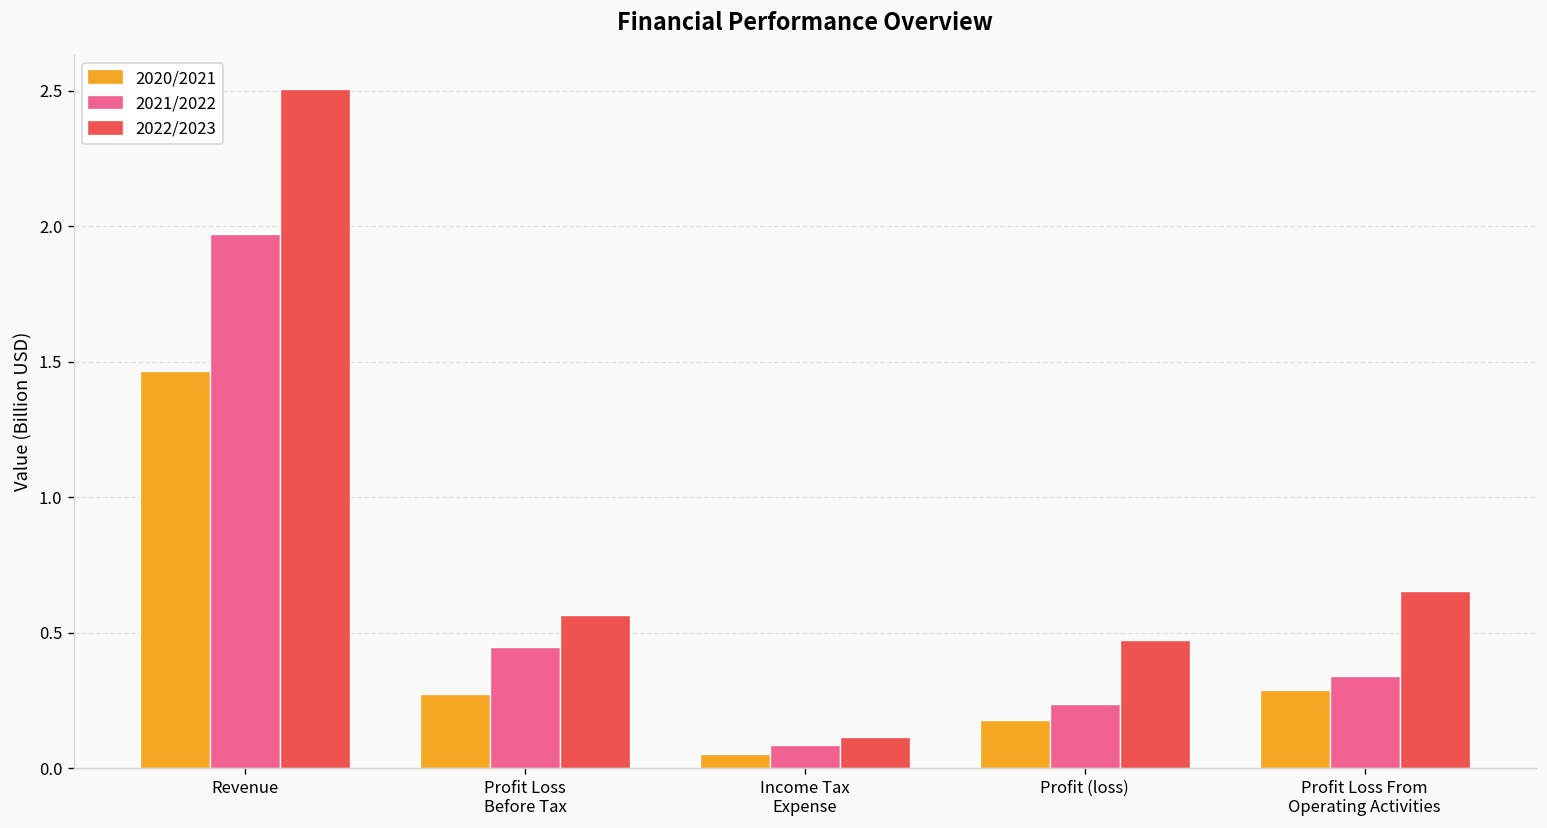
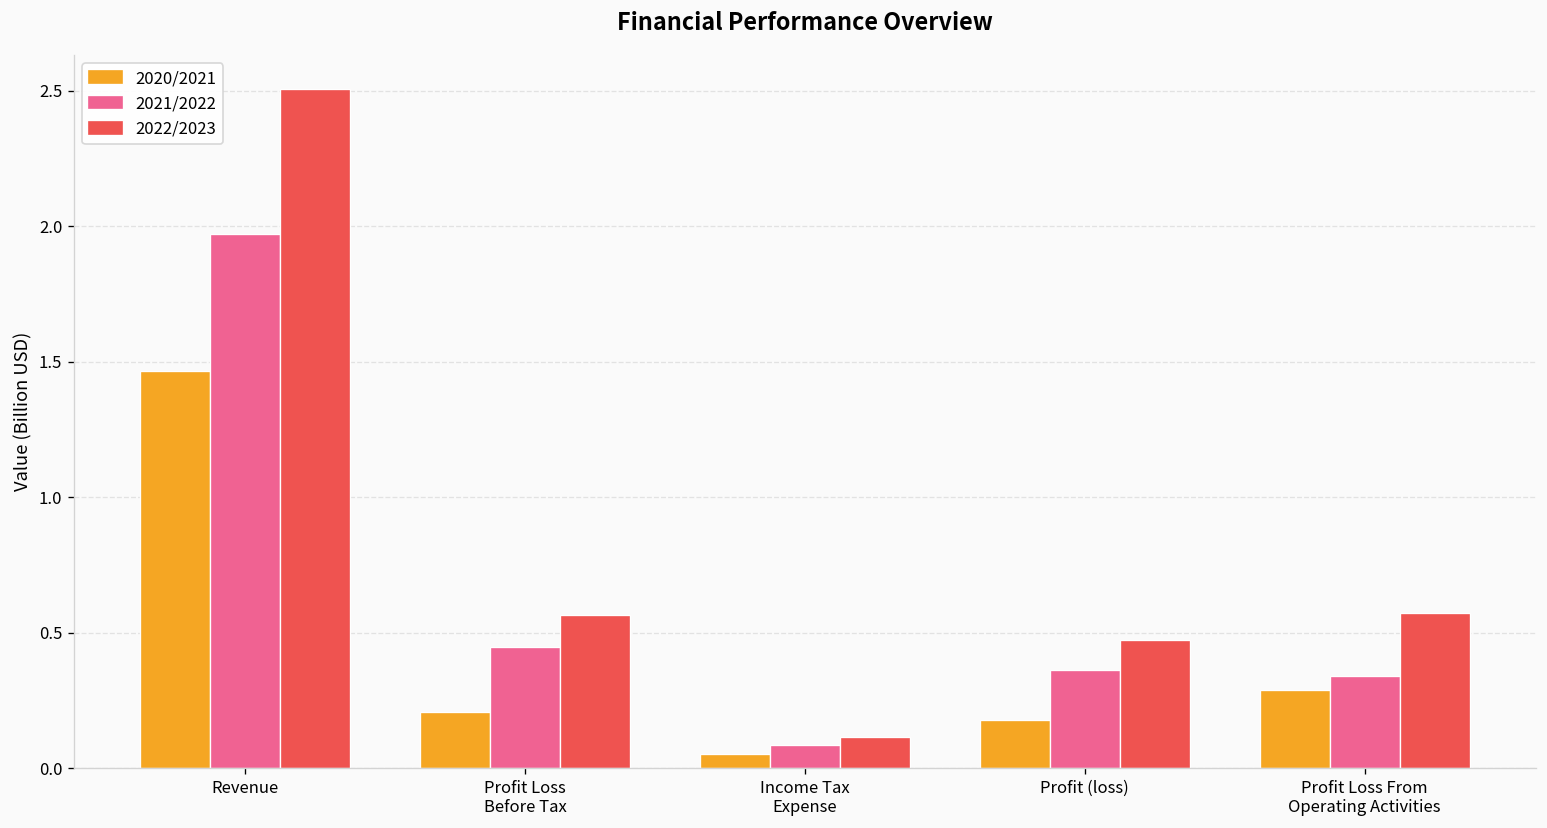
  {
    "2020/2021": {
      "Revenue": 1.47,
-     "Profit Loss Before Tax": 0.27,
+     "Profit Loss Before Tax": 0.21,
      "Income Tax Expense": 0.05,
      "Profit (loss)": 0.18,
      "Profit Loss From Operating Activities": 0.29
    },
    "2021/2022": {
      "Revenue": 1.97,
      "Profit Loss Before Tax": 0.45,
      "Income Tax Expense": 0.09,
-     "Profit (loss)": 0.24,
+     "Profit (loss)": 0.36,
      "Profit Loss From Operating Activities": 0.34
    },
    "2022/2023": {
      "Revenue": 2.51,
      "Profit Loss Before Tax": 0.56,
      "Income Tax Expense": 0.12,
      "Profit (loss)": 0.47,
-     "Profit Loss From Operating Activities": 0.65
+     "Profit Loss From Operating Activities": 0.57
    }
  }
